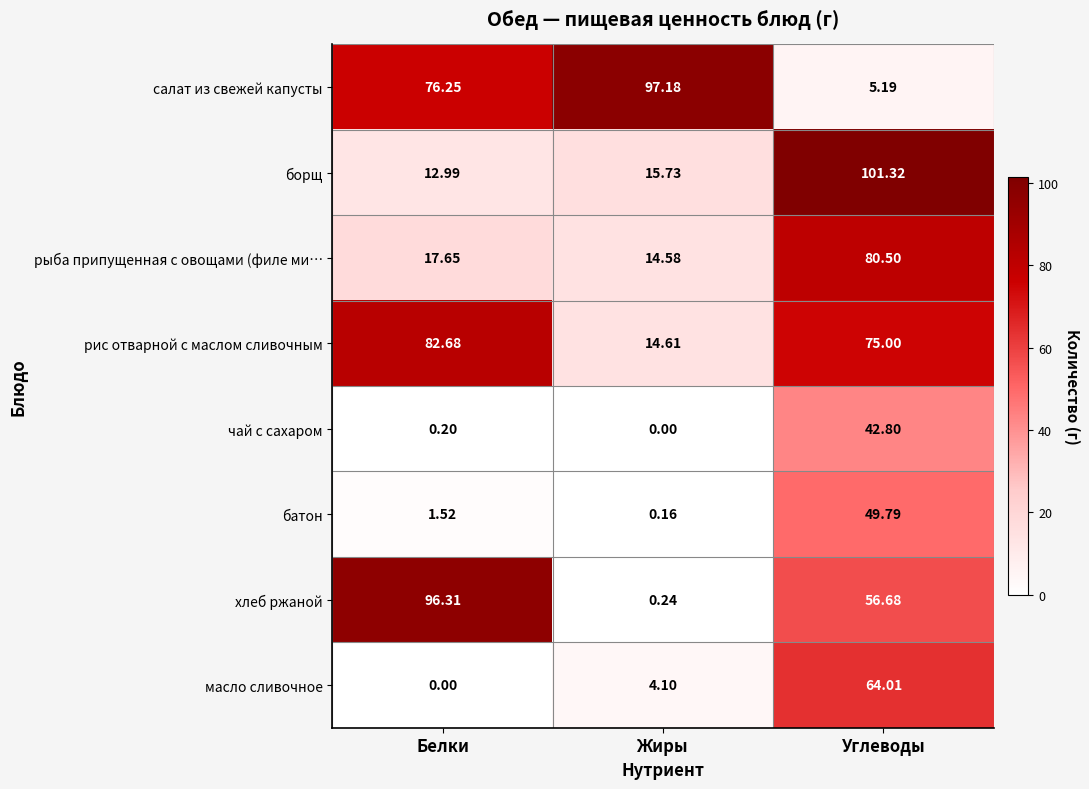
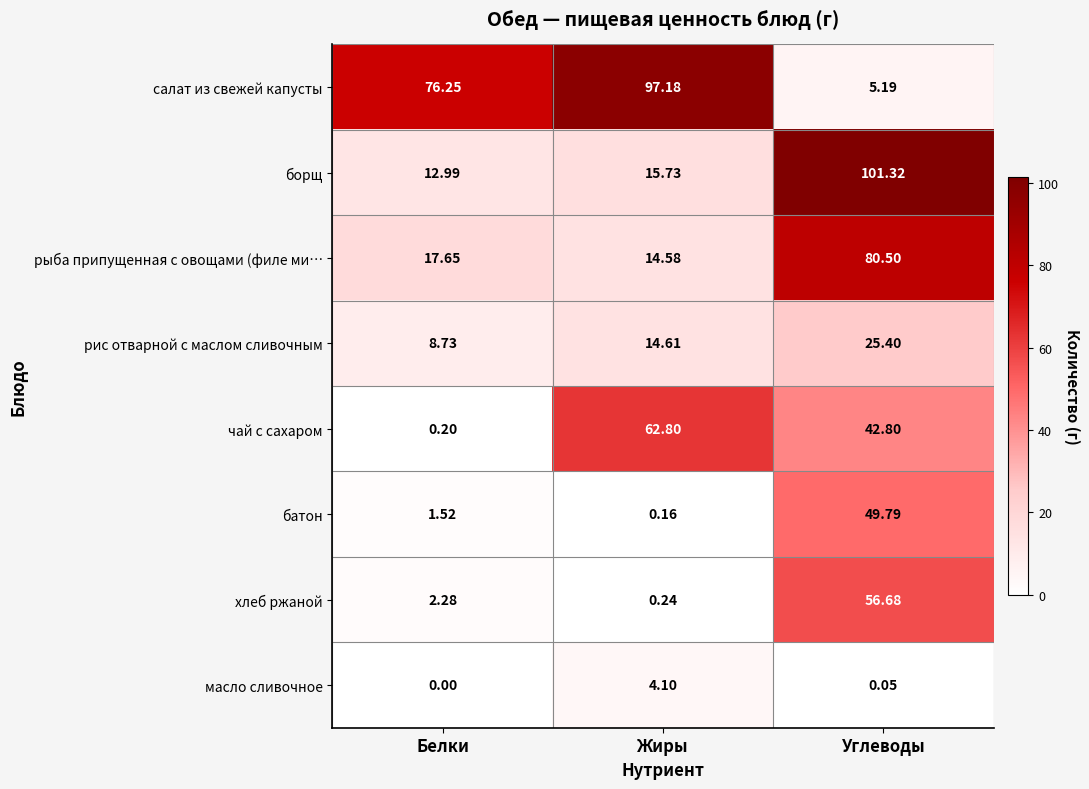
  {
    "рис отварной с маслом сливочным": {
-     "Белки": 82.68,
-     "Углеводы": 75.00
+     "Белки": 8.73,
+     "Углеводы": 25.40
    },
    "чай с сахаром": {
-     "Жиры": 0.00
+     "Жиры": 62.80
    },
    "хлеб ржаной": {
-     "Белки": 96.31
+     "Белки": 2.28
    },
    "масло сливочное": {
-     "Углеводы": 64.01
+     "Углеводы": 0.05
    }
  }
